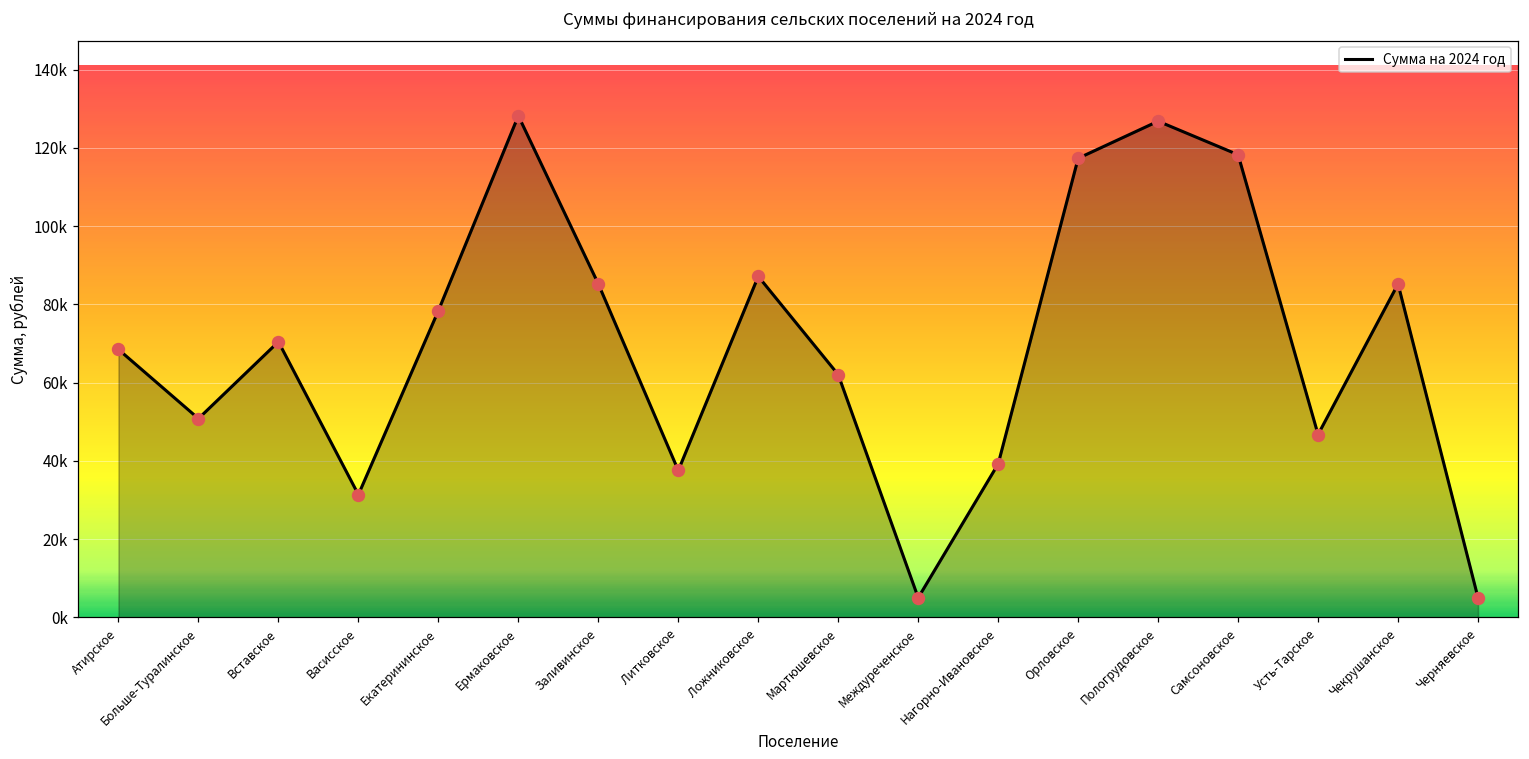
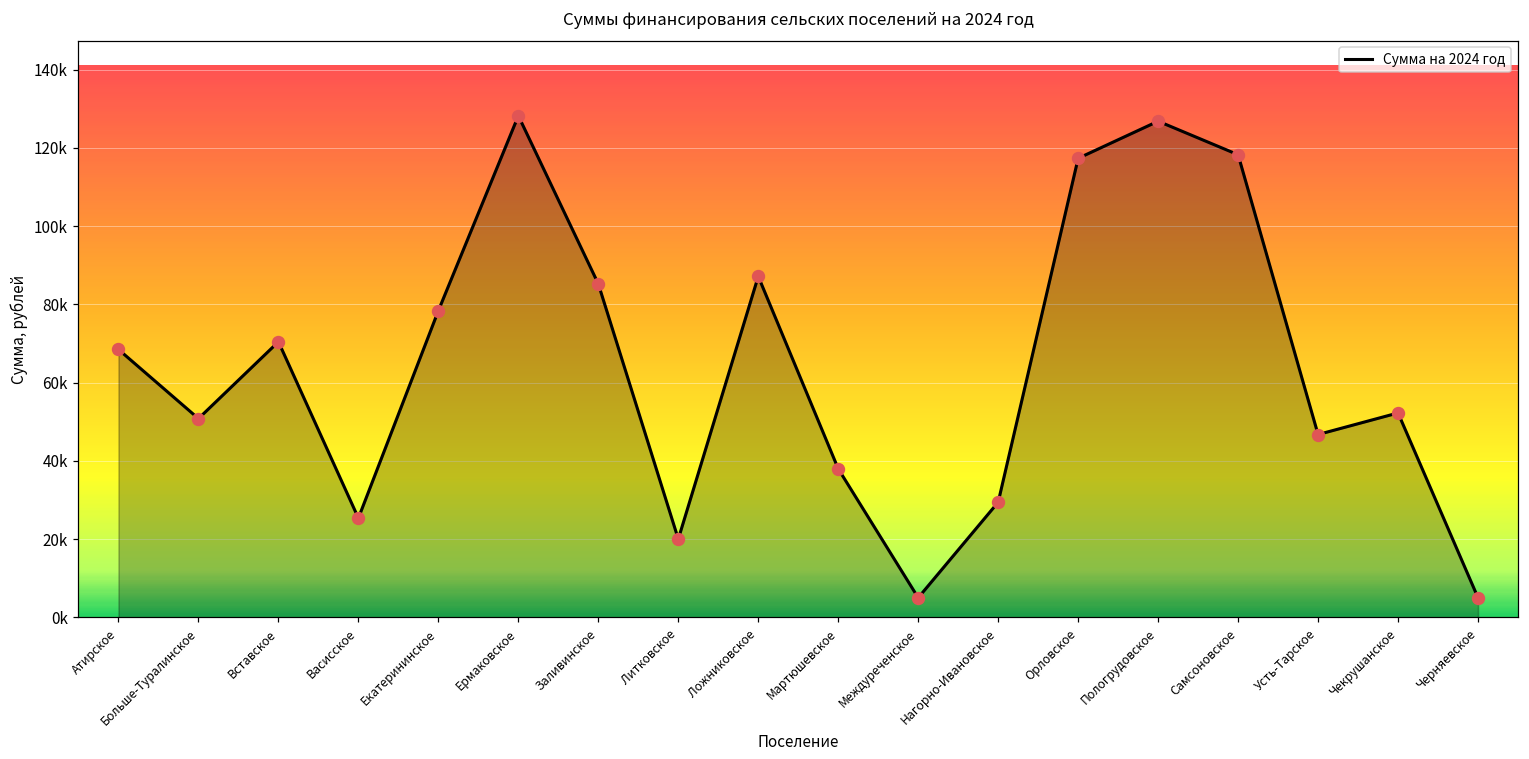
  {
    "Атирское": 68000,
    "Больше-Туралинское": 51000,
    "Вставское": 70000,
-   "Васисское": 31000,
+   "Васисское": 25000,
    "Екатерининское": 78000,
    "Ермаковское": 128000,
    "Заливинское": 85000,
-   "Литковское": 38000,
+   "Литковское": 20000,
    "Ложниковское": 87000,
-   "Мартюшевское": 62000,
+   "Мартюшевское": 38000,
    "Междуреченское": 5000,
-   "Нагорно-Ивановское": 39000,
+   "Нагорно-Ивановское": 29000,
    "Орловское": 117000,
    "Пологрудовское": 127000,
    "Самсоновское": 118000,
    "Усть-Тарское": 47000,
-   "Чекрушанское": 85000,
+   "Чекрушанское": 52000,
    "Черняевское": 5000
  }
